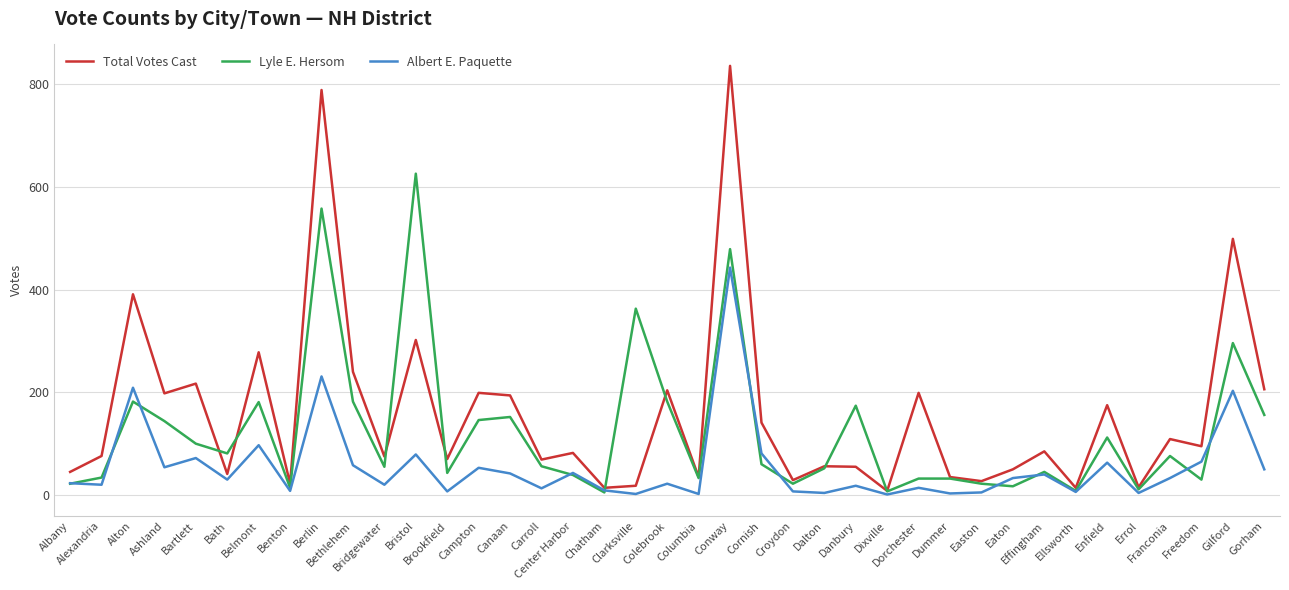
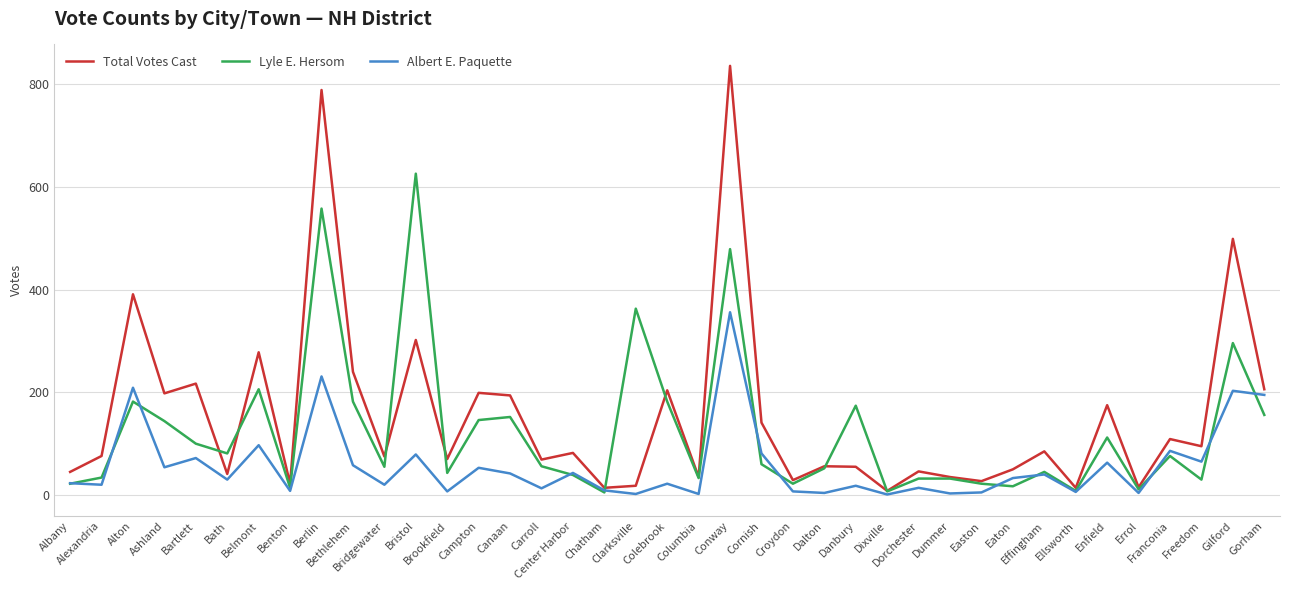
  {
    "Total Votes Cast": {
      "Albany": 50,
      "Alexandria": 80,
      "Alton": 390,
      "Ashland": 200,
      "Bartlett": 220,
      "Bath": 40,
      "Belmont": 280,
      "Benton": 20,
      "Berlin": 790,
      "Bethlehem": 240,
      "Bridgewater": 80,
      "Bristol": 300,
      "Brookfield": 70,
      "Campton": 200,
      "Canaan": 190,
      "Carroll": 70,
      "Center Harbor": 80,
      "Chatham": 10,
      "Clarksville": 20,
      "Colebrook": 200,
      "Conway": 840,
      "Cornish": 140,
      "Croydon": 30,
      "Danbury": 60,
-     "Dorchester": 200,
+     "Dorchester": 50,
      "Easton": 30,
      "Eaton": 50,
      "Effingham": 90,
      "Ellsworth": 10,
      "Enfield": 180,
      "Franconia": 110,
      "Freedom": 100,
      "Gilford": 500,
      "Gorham": 210
    },
    "Lyle E. Hersom": {
      "Alexandria": 30,
      "Alton": 180,
      "Ashland": 140,
      "Bartlett": 100,
      "Bath": 80,
-     "Belmont": 180,
+     "Belmont": 210,
      "Benton": 10,
      "Berlin": 560,
      "Bethlehem": 180,
      "Bridgewater": 60,
      "Bristol": 630,
      "Brookfield": 40,
      "Campton": 150,
      "Canaan": 150,
      "Carroll": 60,
      "Clarksville": 360,
      "Colebrook": 180,
      "Conway": 480,
      "Cornish": 60,
      "Croydon": 20,
      "Danbury": 170,
      "Dorchester": 30,
      "Easton": 20,
      "Eaton": 20,
      "Effingham": 50,
      "Enfield": 110,
      "Franconia": 80,
      "Freedom": 30,
      "Gilford": 300,
      "Gorham": 160
    },
    "Albert E. Paquette": {
      "Alexandria": 20,
      "Alton": 210,
      "Ashland": 50,
      "Bartlett": 70,
      "Bath": 30,
      "Belmont": 100,
      "Benton": 10,
      "Berlin": 230,
      "Bethlehem": 60,
      "Bridgewater": 20,
      "Bristol": 80,
      "Brookfield": 10,
      "Campton": 50,
      "Canaan": 40,
      "Carroll": 10,
      "Clarksville": 0,
      "Colebrook": 20,
      "Columbia": 0,
-     "Conway": 440,
+     "Conway": 360,
      "Cornish": 80,
      "Croydon": 10,
      "Dalton": 0,
      "Danbury": 20,
      "Dixville": 0,
      "Dorchester": 10,
      "Dummer": 0,
      "Easton": 10,
      "Eaton": 30,
      "Effingham": 40,
      "Enfield": 60,
      "Errol": 0,
-     "Franconia": 30,
+     "Franconia": 90,
      "Freedom": 70,
      "Gilford": 200,
-     "Gorham": 50
+     "Gorham": 200
    }
  }
